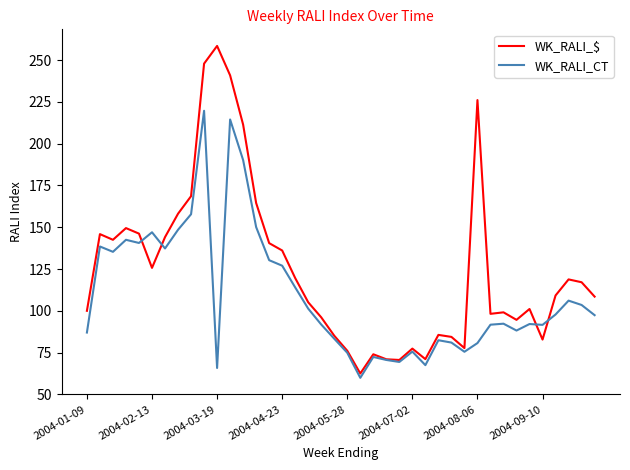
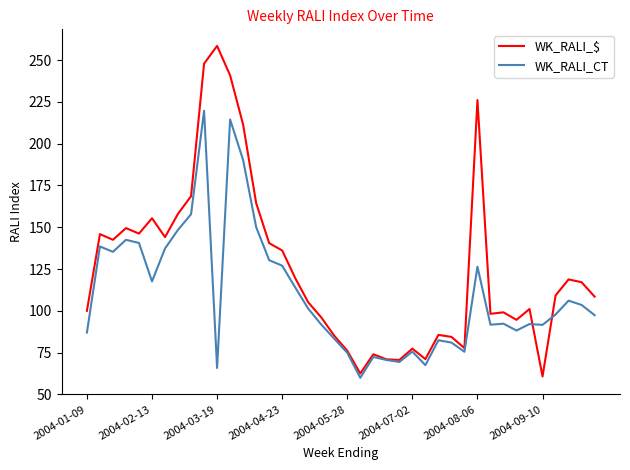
  {
    "WK_RALI_$": {
      "2004-01-09": 100,
-     "2004-02-13": 126,
+     "2004-02-13": 155,
      "2004-03-19": 259,
      "2004-04-23": 136,
      "2004-07-02": 77,
      "2004-08-06": 226,
-     "2004-09-10": 83
+     "2004-09-10": 61
    },
    "WK_RALI_CT": {
      "2004-01-09": 87,
-     "2004-02-13": 147,
+     "2004-02-13": 118,
      "2004-03-19": 66,
      "2004-04-23": 127,
      "2004-07-02": 76,
-     "2004-08-06": 81,
+     "2004-08-06": 126,
      "2004-09-10": 92
    }
  }
